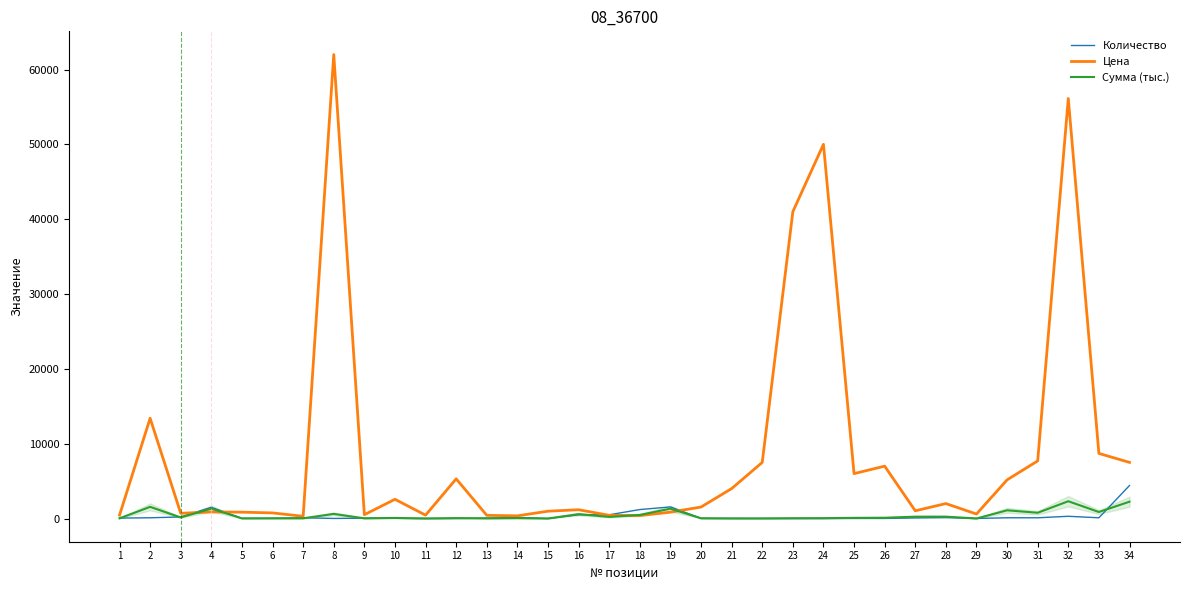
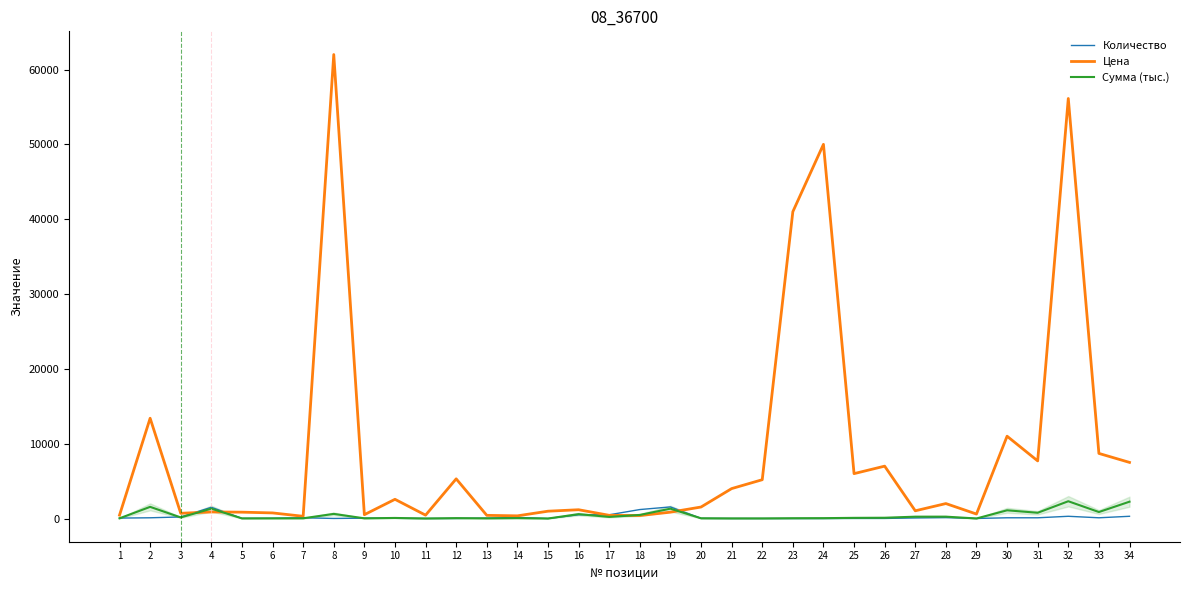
  {
    "Количество": {
      "2": 0,
      "8": 0,
      "18": 1000,
      "30": 0,
      "31": 0,
      "32": 0,
      "33": 0,
-     "34": 4000
+     "34": 0
    },
    "Цена": {
      "1": 0,
      "2": 13000,
      "3": 1000,
      "4": 1000,
      "5": 1000,
      "6": 1000,
      "8": 62000,
      "9": 1000,
      "10": 3000,
      "11": 0,
      "12": 5000,
      "13": 0,
      "15": 1000,
      "16": 1000,
      "19": 1000,
      "20": 2000,
      "21": 4000,
-     "22": 8000,
+     "22": 5000,
      "23": 41000,
      "24": 50000,
      "25": 6000,
      "26": 7000,
      "27": 1000,
      "28": 2000,
      "29": 1000,
-     "30": 5000,
+     "30": 11000,
      "31": 8000,
      "32": 56000,
      "33": 9000,
      "34": 8000
    }
  }
